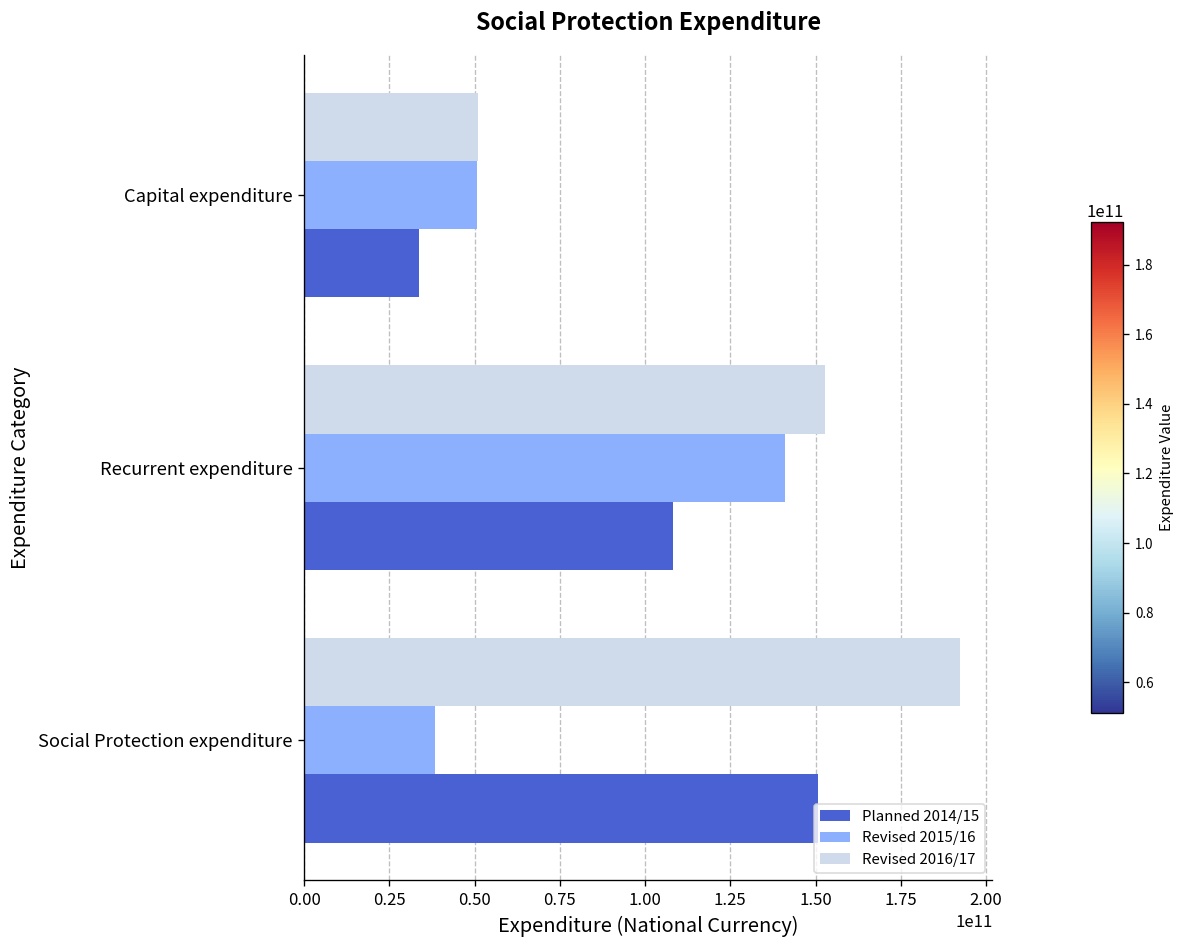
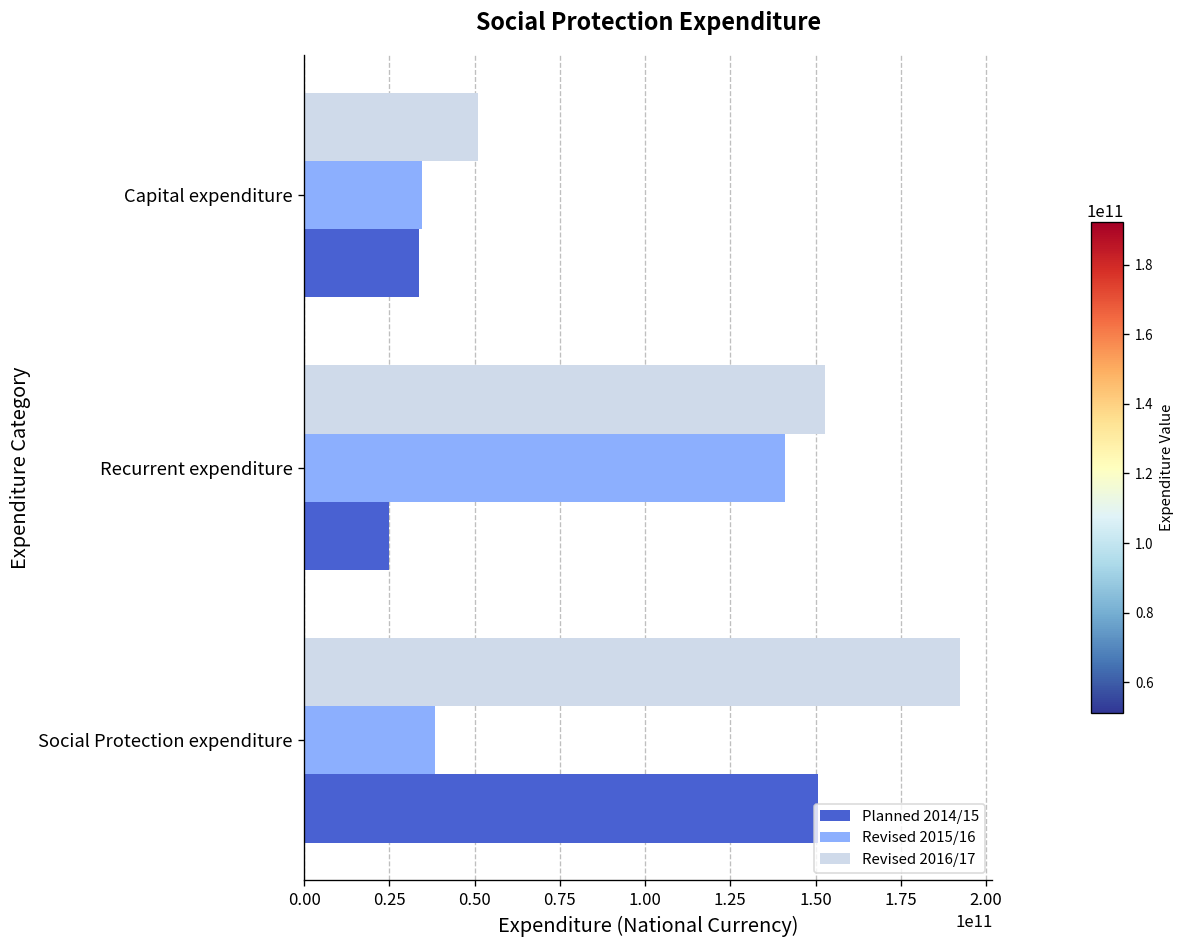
  {
    "Planned 2014/15": {
      "Capital expenditure": 34000000000,
-     "Recurrent expenditure": 108000000000
+     "Recurrent expenditure": 25000000000
    },
    "Revised 2015/16": {
-     "Capital expenditure": 51000000000,
+     "Capital expenditure": 35000000000,
      "Recurrent expenditure": 141000000000,
      "Social Protection expenditure": 38000000000
    },
    "Revised 2016/17": {
      "Capital expenditure": 51000000000,
      "Recurrent expenditure": 153000000000,
      "Social Protection expenditure": 192000000000
    }
  }
